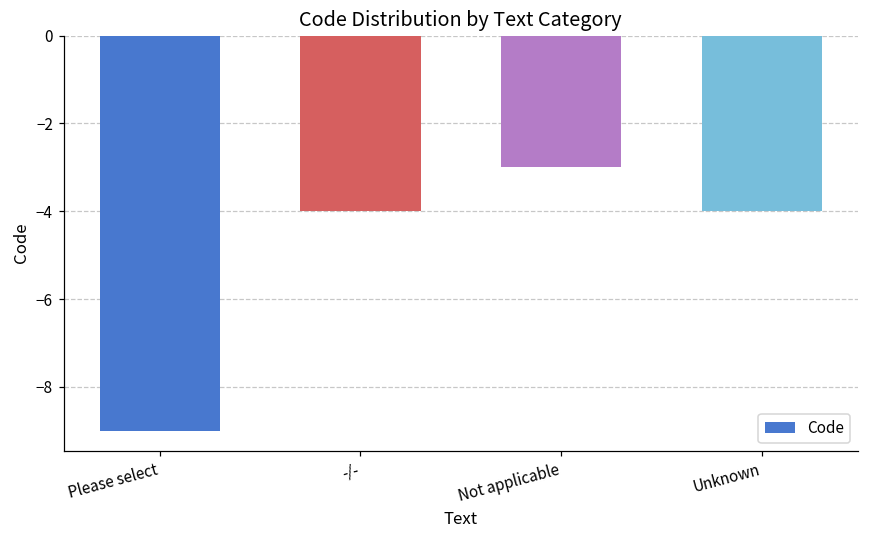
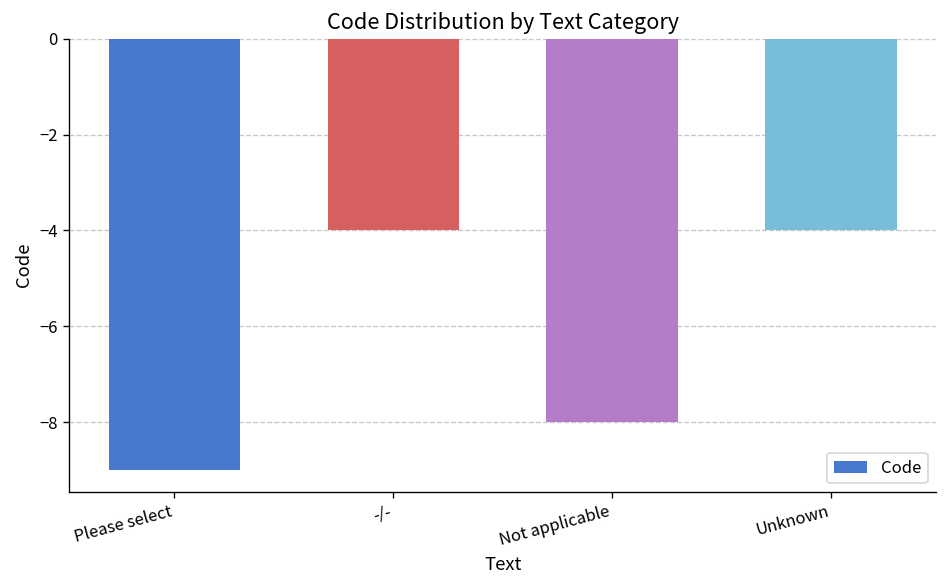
  {
    "Please select": -9,
    "-/-": -4,
-   "Not applicable": -3,
+   "Not applicable": -8,
    "Unknown": -4
  }
